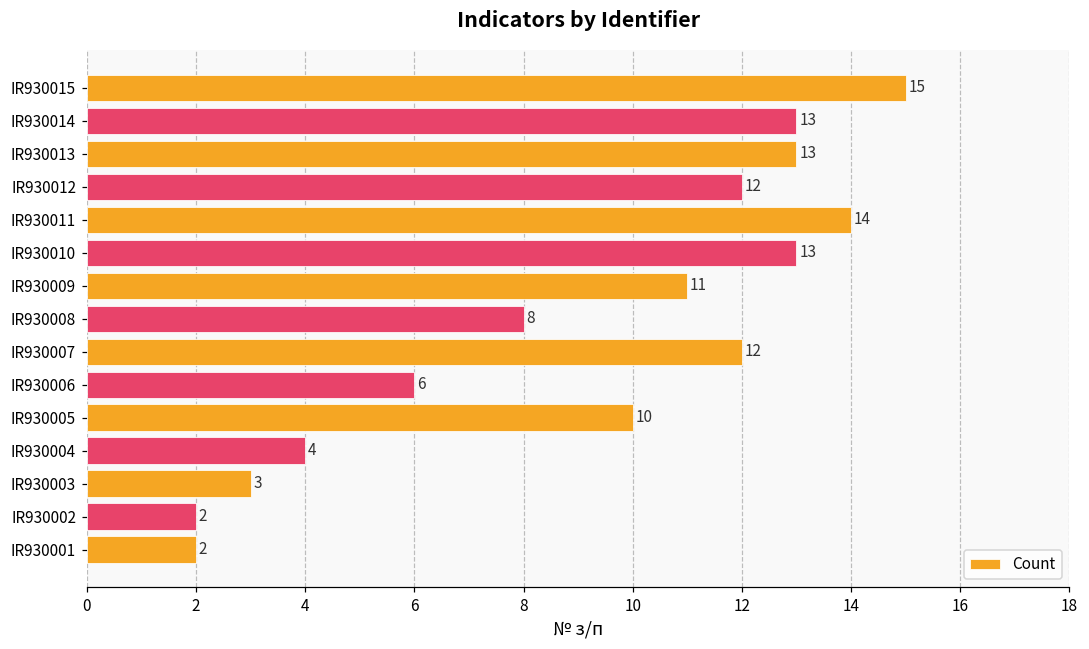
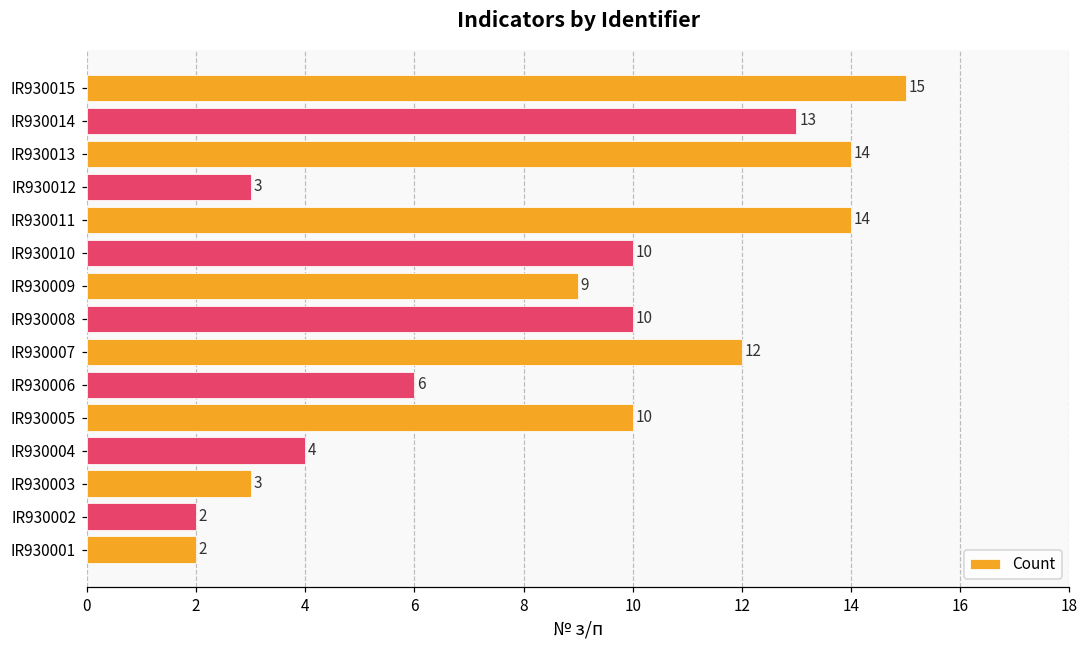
  {
    "IR930015": 15,
    "IR930014": 13,
-   "IR930013": 13,
-   "IR930012": 12,
+   "IR930013": 14,
+   "IR930012": 3,
    "IR930011": 14,
-   "IR930010": 13,
-   "IR930009": 11,
-   "IR930008": 8,
+   "IR930010": 10,
+   "IR930009": 9,
+   "IR930008": 10,
    "IR930007": 12,
    "IR930006": 6,
    "IR930005": 10,
    "IR930004": 4,
    "IR930003": 3,
    "IR930002": 2,
    "IR930001": 2
  }
